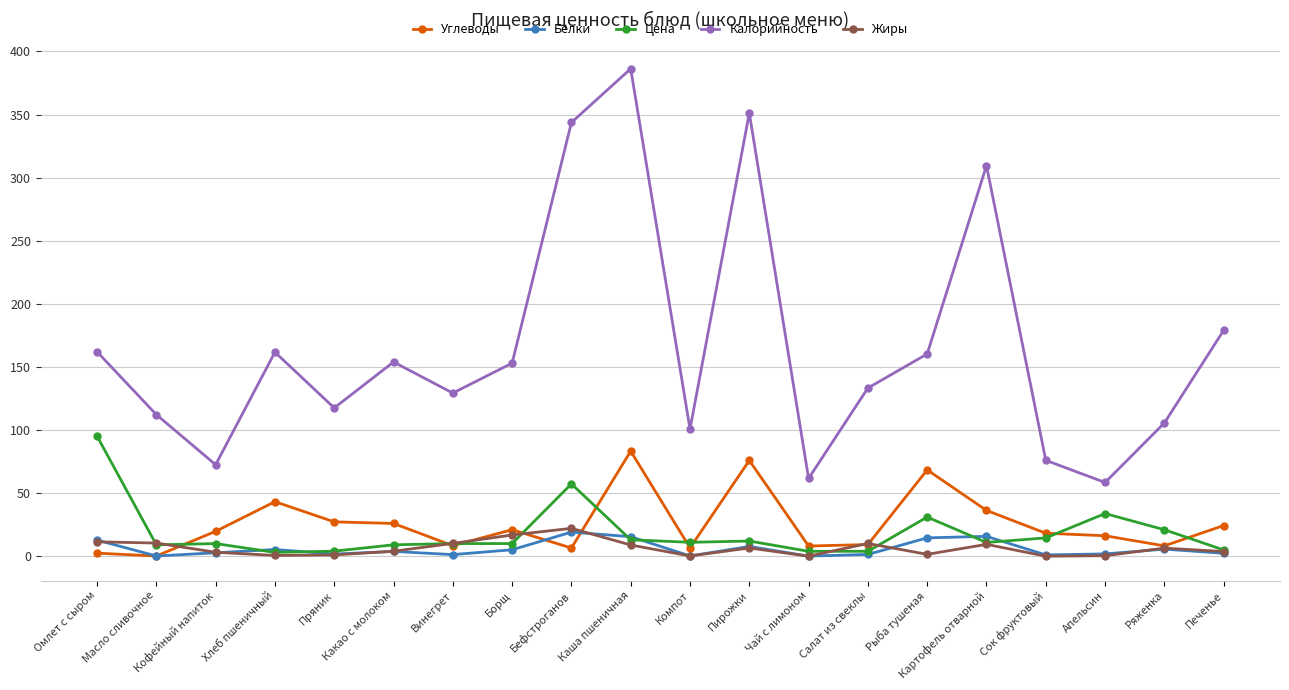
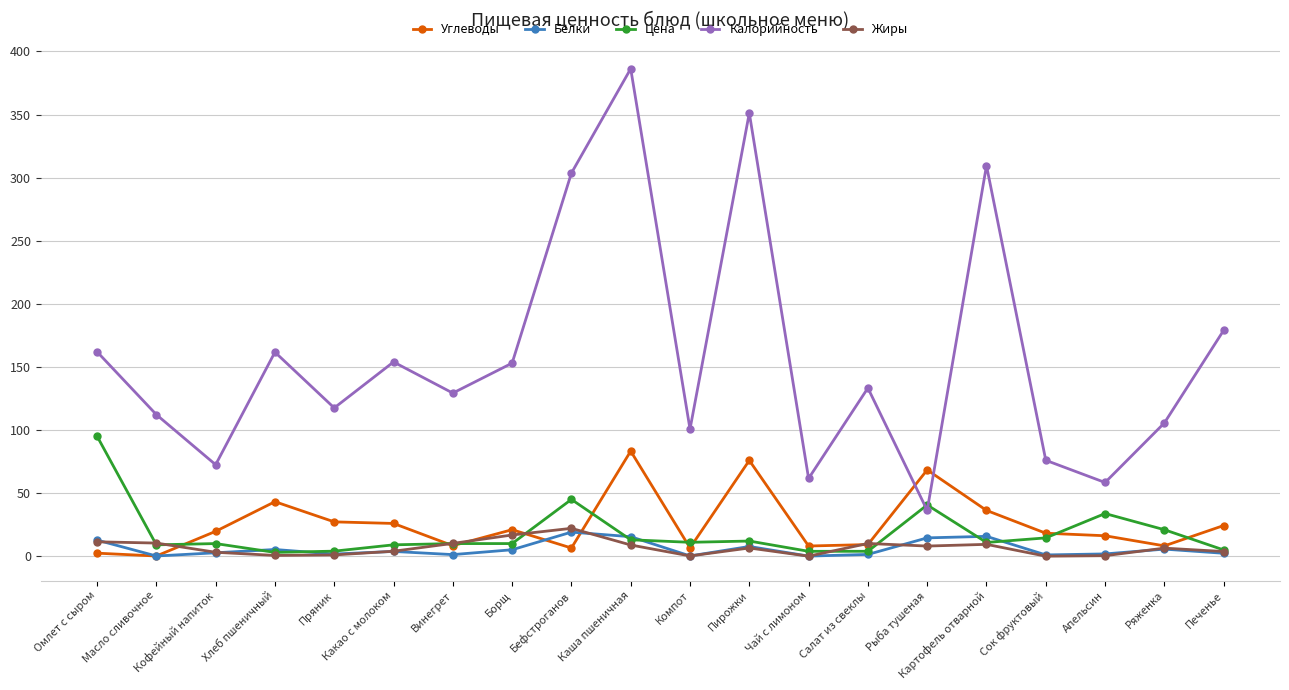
  {
    "Углеводы": {
      "Омлет с сыром": 2,
      "Кофейный напиток": 20,
      "Хлеб пшеничный": 43,
      "Пряник": 27,
      "Какао с молоком": 26,
      "Борщ": 21,
      "Бефстроганов": 6,
      "Каша пшеничная": 83,
      "Компот": 7,
      "Пирожки": 76,
      "Чай с лимоном": 8,
      "Рыба тушеная": 68,
      "Картофель отварной": 36,
      "Сок фруктовый": 18,
      "Апельсин": 16,
      "Печенье": 24
    },
    "Белки": {
      "Хлеб пшеничный": 5,
      "Винегрет": 1,
      "Борщ": 5,
      "Бефстроганов": 19,
      "Каша пшеничная": 15,
      "Салат из свеклы": 1,
      "Рыба тушеная": 15,
      "Картофель отварной": 16
    },
    "Цена": {
      "Омлет с сыром": 95,
      "Кофейный напиток": 10,
      "Хлеб пшеничный": 3,
      "Пряник": 4,
      "Какао с молоком": 9,
      "Борщ": 10,
-     "Бефстроганов": 57,
+     "Бефстроганов": 45,
      "Каша пшеничная": 13,
      "Компот": 11,
      "Пирожки": 12,
      "Чай с лимоном": 4,
      "Салат из свеклы": 4,
-     "Рыба тушеная": 31,
+     "Рыба тушеная": 41,
      "Сок фруктовый": 15,
      "Апельсин": 34,
      "Ряженка": 21
    },
    "Калорийность": {
      "Омлет с сыром": 162,
      "Масло сливочное": 112,
      "Кофейный напиток": 73,
      "Хлеб пшеничный": 162,
      "Пряник": 118,
      "Какао с молоком": 154,
      "Винегрет": 129,
      "Борщ": 153,
-     "Бефстроганов": 344,
+     "Бефстроганов": 304,
      "Каша пшеничная": 386,
      "Компот": 101,
      "Пирожки": 351,
      "Чай с лимоном": 62,
      "Салат из свеклы": 133,
-     "Рыба тушеная": 160,
+     "Рыба тушеная": 36,
      "Картофель отварной": 310,
      "Сок фруктовый": 76,
      "Апельсин": 58,
      "Ряженка": 106,
      "Печенье": 179
    },
    "Жиры": {
      "Хлеб пшеничный": 1,
      "Борщ": 17,
      "Бефстроганов": 22,
      "Каша пшеничная": 9,
-     "Рыба тушеная": 1
+     "Рыба тушеная": 8
    }
  }
